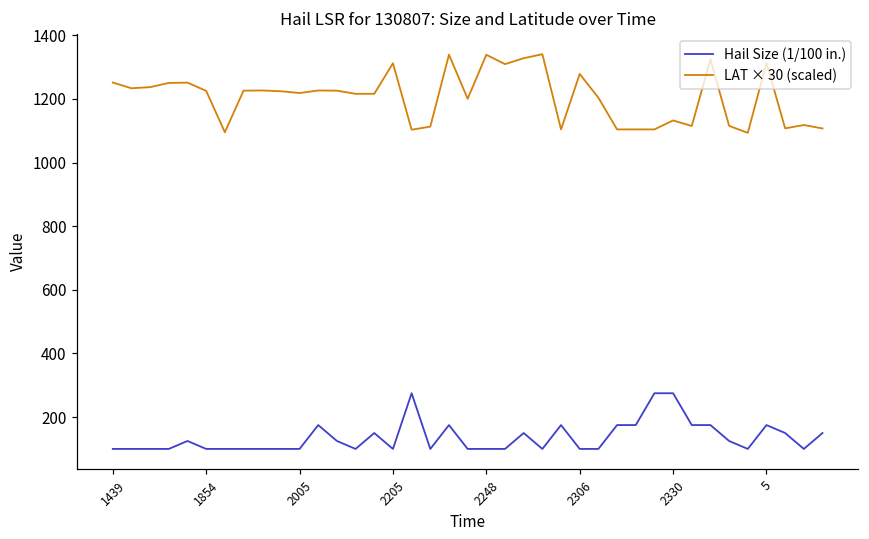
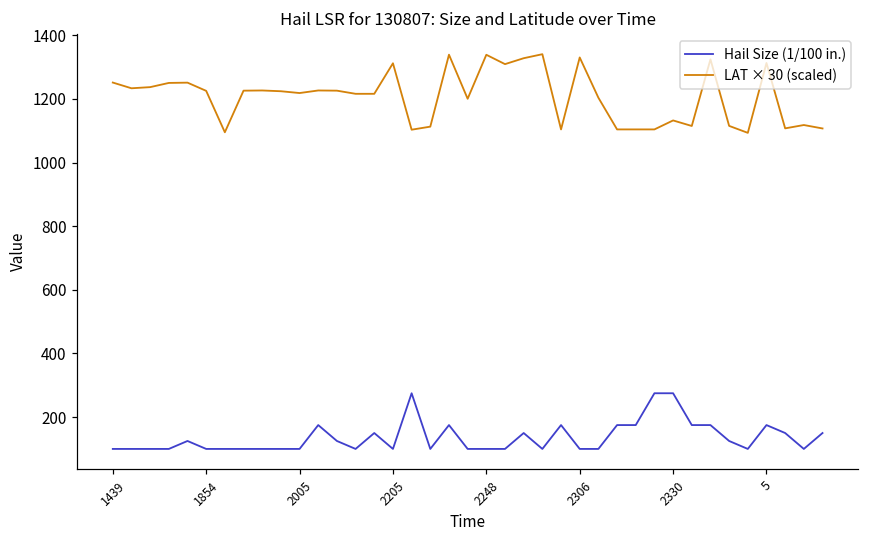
  {
    "Hail Size (1/100 in.)": {
      "1439": 100,
      "1854": 100,
      "2005": 100,
      "2205": 100,
      "2248": 100,
      "2306": 100,
      "2330": 280,
      "5": 180
    },
    "LAT × 30 (scaled)": {
      "1439": 1250,
      "1854": 1230,
      "2005": 1220,
      "2205": 1310,
      "2248": 1340,
-     "2306": 1280,
+     "2306": 1330,
      "2330": 1130
    }
  }
